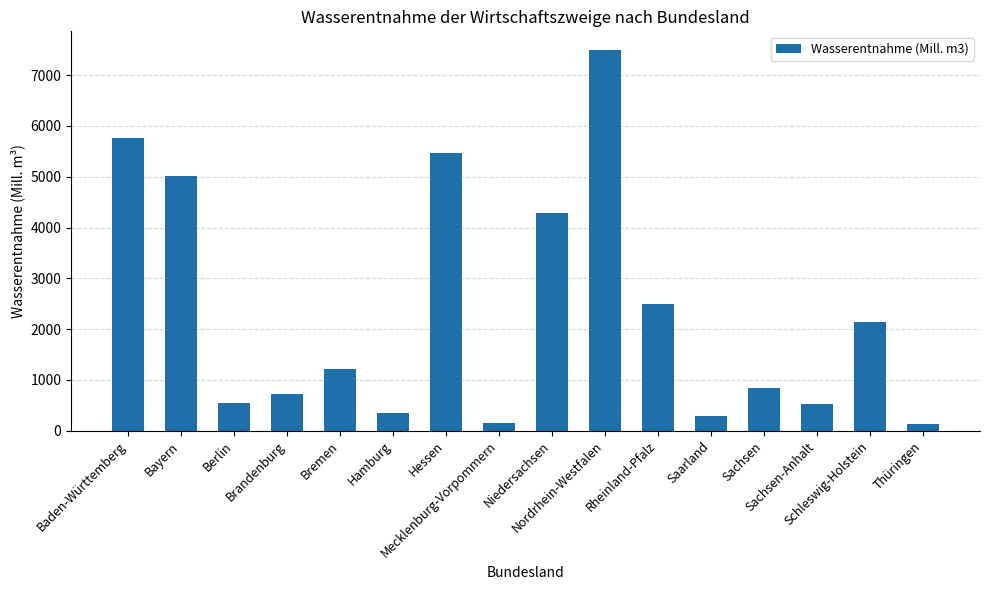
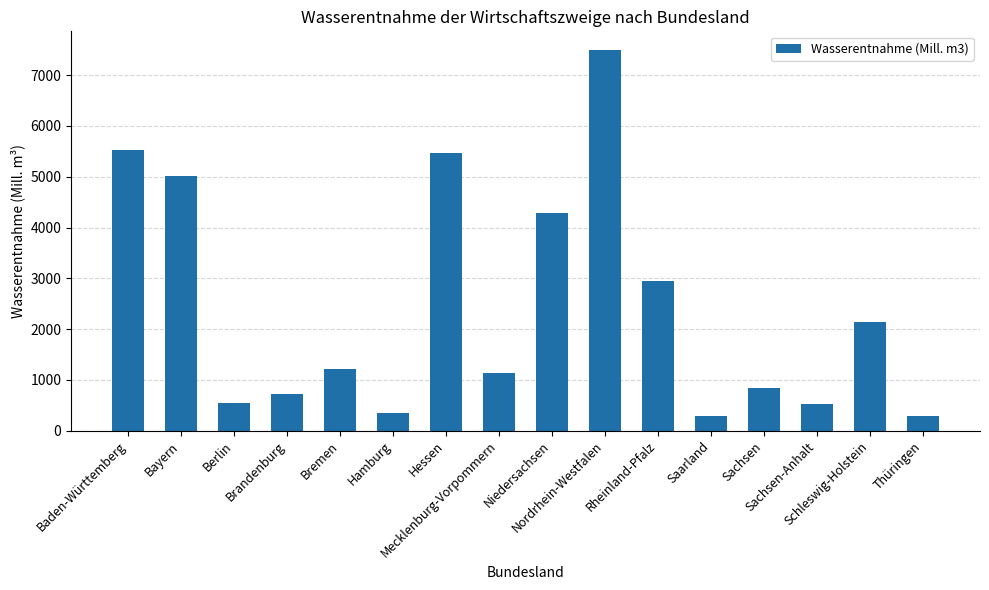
  {
-   "Baden-Württemberg": 5800,
+   "Baden-Württemberg": 5500,
    "Bayern": 5000,
    "Berlin": 500,
    "Brandenburg": 700,
    "Bremen": 1200,
    "Hamburg": 300,
    "Hessen": 5500,
-   "Mecklenburg-Vorpommern": 200,
+   "Mecklenburg-Vorpommern": 1100,
    "Niedersachsen": 4300,
    "Nordrhein-Westfalen": 7500,
-   "Rheinland-Pfalz": 2500,
+   "Rheinland-Pfalz": 3000,
    "Saarland": 300,
    "Sachsen": 800,
    "Sachsen-Anhalt": 500,
    "Schleswig-Holstein": 2100,
-   "Thüringen": 100
+   "Thüringen": 300
  }
